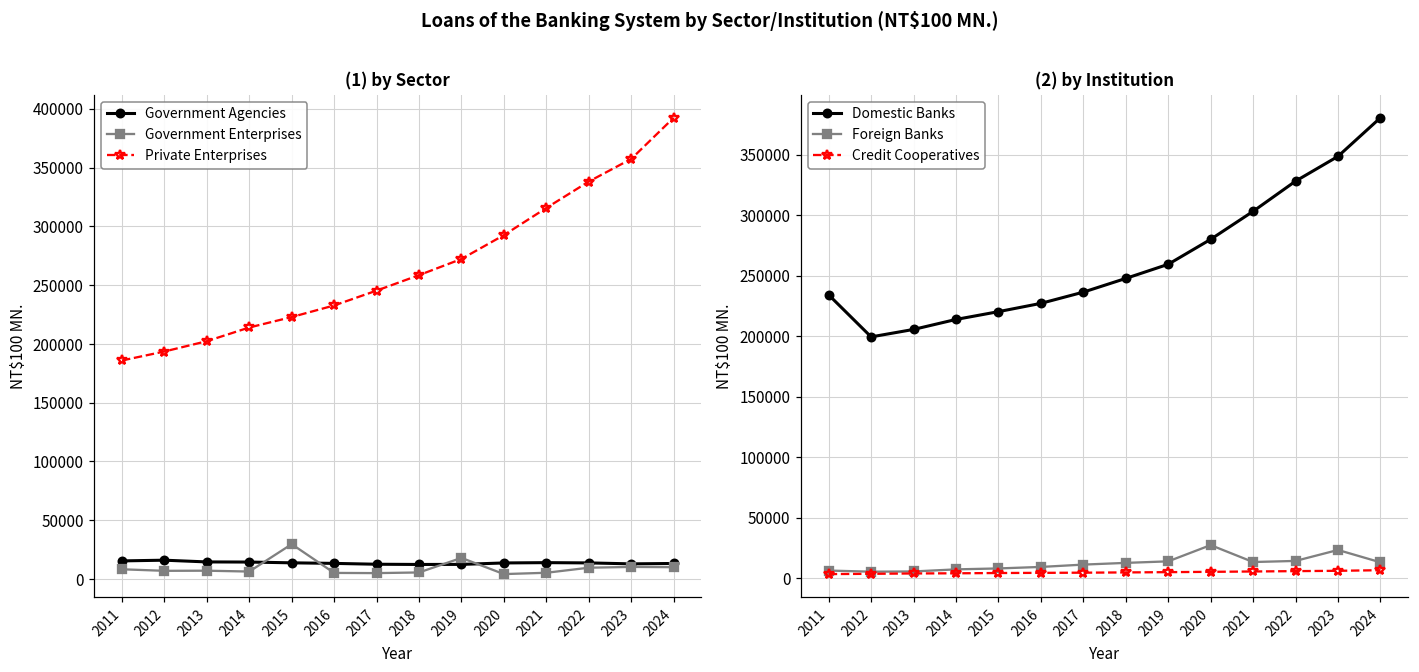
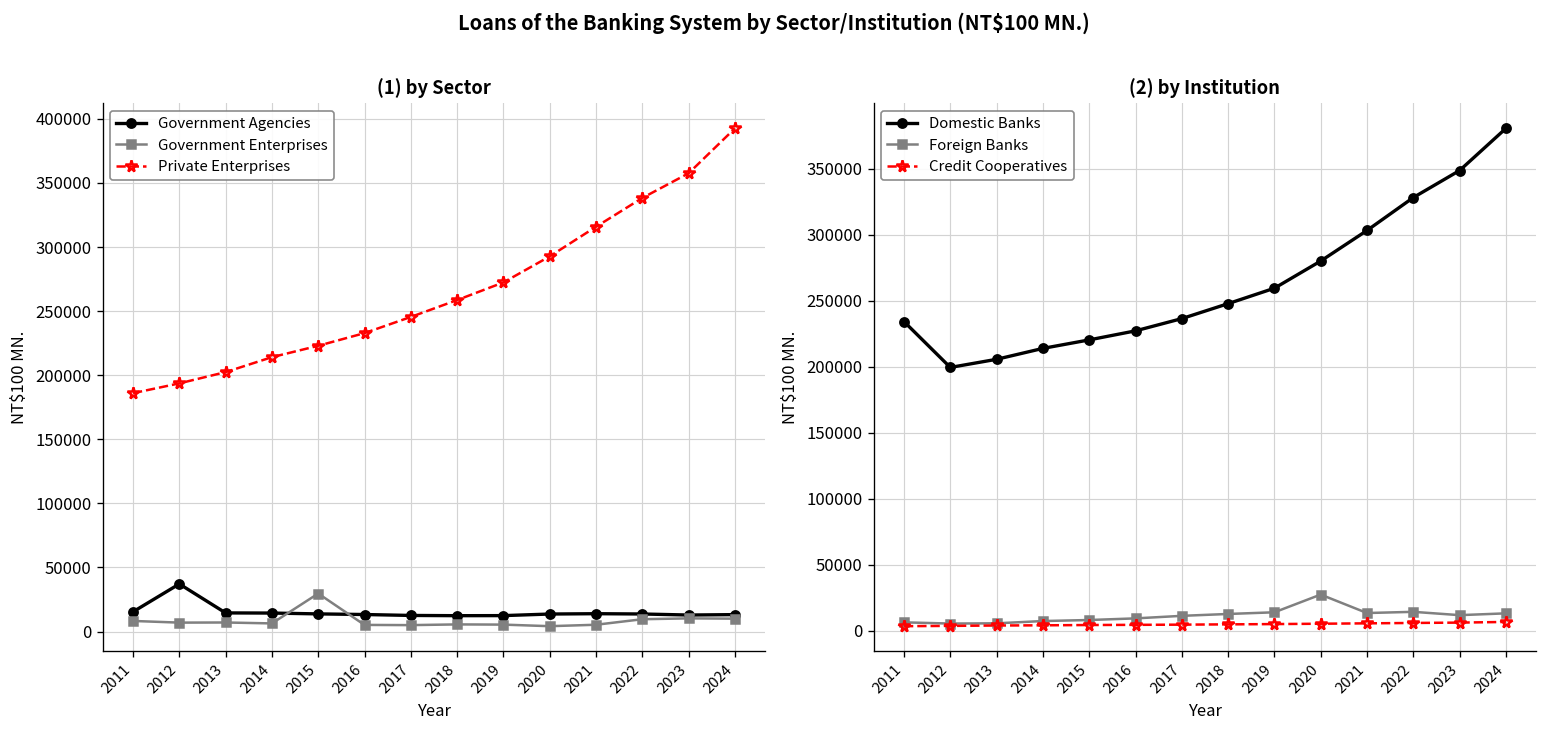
  {
    "(1) by Sector": {
      "Government Agencies": {
        "2011": 15000,
-       "2012": 16000,
+       "2012": 37000,
        "2013": 15000,
        "2014": 14000,
        "2015": 14000,
        "2016": 13000,
        "2017": 13000,
        "2018": 12000,
        "2019": 12000,
        "2020": 14000,
        "2021": 14000,
        "2022": 14000,
        "2023": 13000,
        "2024": 13000
      },
      "Government Enterprises": {
        "2011": 8000,
        "2012": 7000,
        "2013": 7000,
        "2014": 6000,
        "2015": 30000,
        "2016": 5000,
        "2017": 5000,
        "2018": 6000,
-       "2019": 18000,
+       "2019": 5000,
        "2020": 4000,
        "2021": 5000,
        "2022": 10000,
        "2023": 10000,
        "2024": 10000
      },
      "Private Enterprises": {
        "2011": 186000,
        "2012": 194000,
        "2013": 202000,
        "2014": 214000,
        "2015": 223000,
        "2016": 233000,
        "2017": 245000,
        "2018": 259000,
        "2019": 272000,
        "2020": 293000,
        "2021": 316000,
        "2022": 338000,
        "2023": 357000,
        "2024": 392000
      }
    },
    "(2) by Institution": {
      "Domestic Banks": {
        "2011": 234000,
        "2012": 199000,
        "2013": 206000,
        "2014": 214000,
        "2015": 220000,
        "2016": 227000,
        "2017": 236000,
        "2018": 248000,
        "2019": 259000,
        "2020": 280000,
        "2021": 303000,
        "2022": 328000,
        "2023": 349000,
        "2024": 381000
      },
      "Foreign Banks": {
        "2011": 6000,
        "2014": 7000,
        "2015": 8000,
        "2016": 9000,
        "2017": 11000,
        "2018": 13000,
        "2019": 14000,
        "2020": 27000,
        "2021": 13000,
        "2022": 14000,
-       "2023": 23000,
+       "2023": 12000,
        "2024": 13000
      },
      "Credit Cooperatives": {
        "2011": 3000,
        "2014": 4000,
        "2015": 4000,
        "2016": 4000,
        "2017": 5000,
        "2018": 5000,
        "2019": 5000,
        "2020": 5000,
        "2021": 6000,
        "2022": 6000,
        "2023": 6000,
        "2024": 7000
      }
    }
  }
